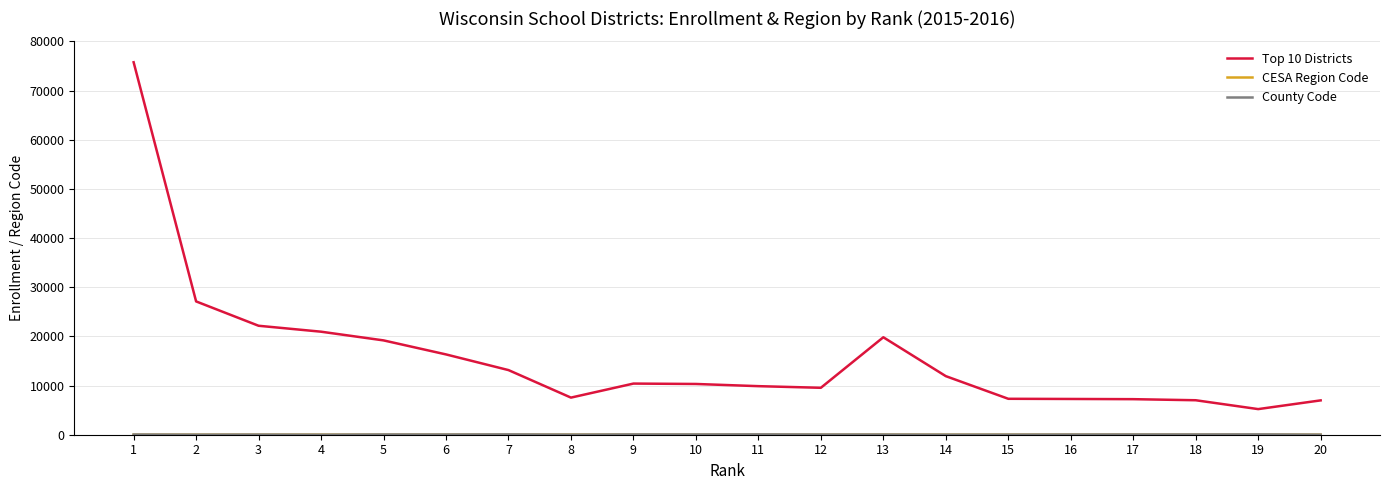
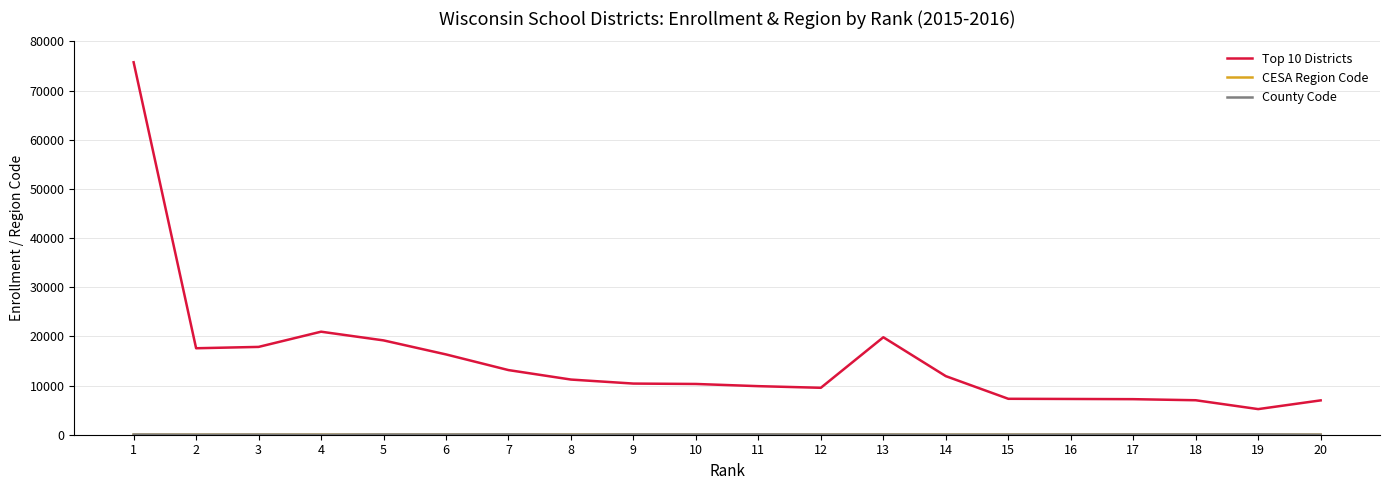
  {
    "Top 10 Districts": {
      "1": 76000,
-     "2": 27000,
-     "3": 22000,
+     "2": 18000,
+     "3": 18000,
      "4": 21000,
      "5": 19000,
      "6": 16000,
      "7": 13000,
-     "8": 8000,
+     "8": 11000,
      "9": 10000,
      "10": 10000,
      "11": 10000,
      "12": 10000,
      "13": 20000,
      "14": 12000,
      "15": 7000,
      "16": 7000,
      "17": 7000,
      "18": 7000,
      "19": 5000,
      "20": 7000
    }
  }
